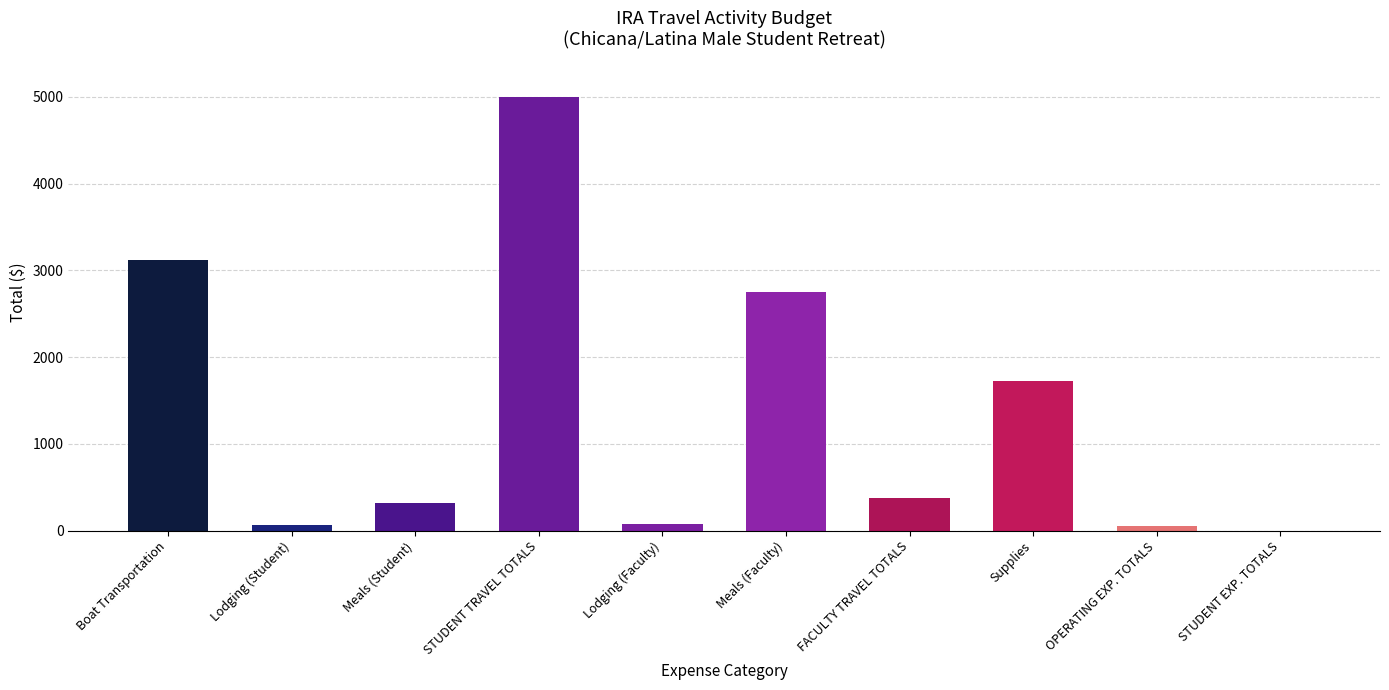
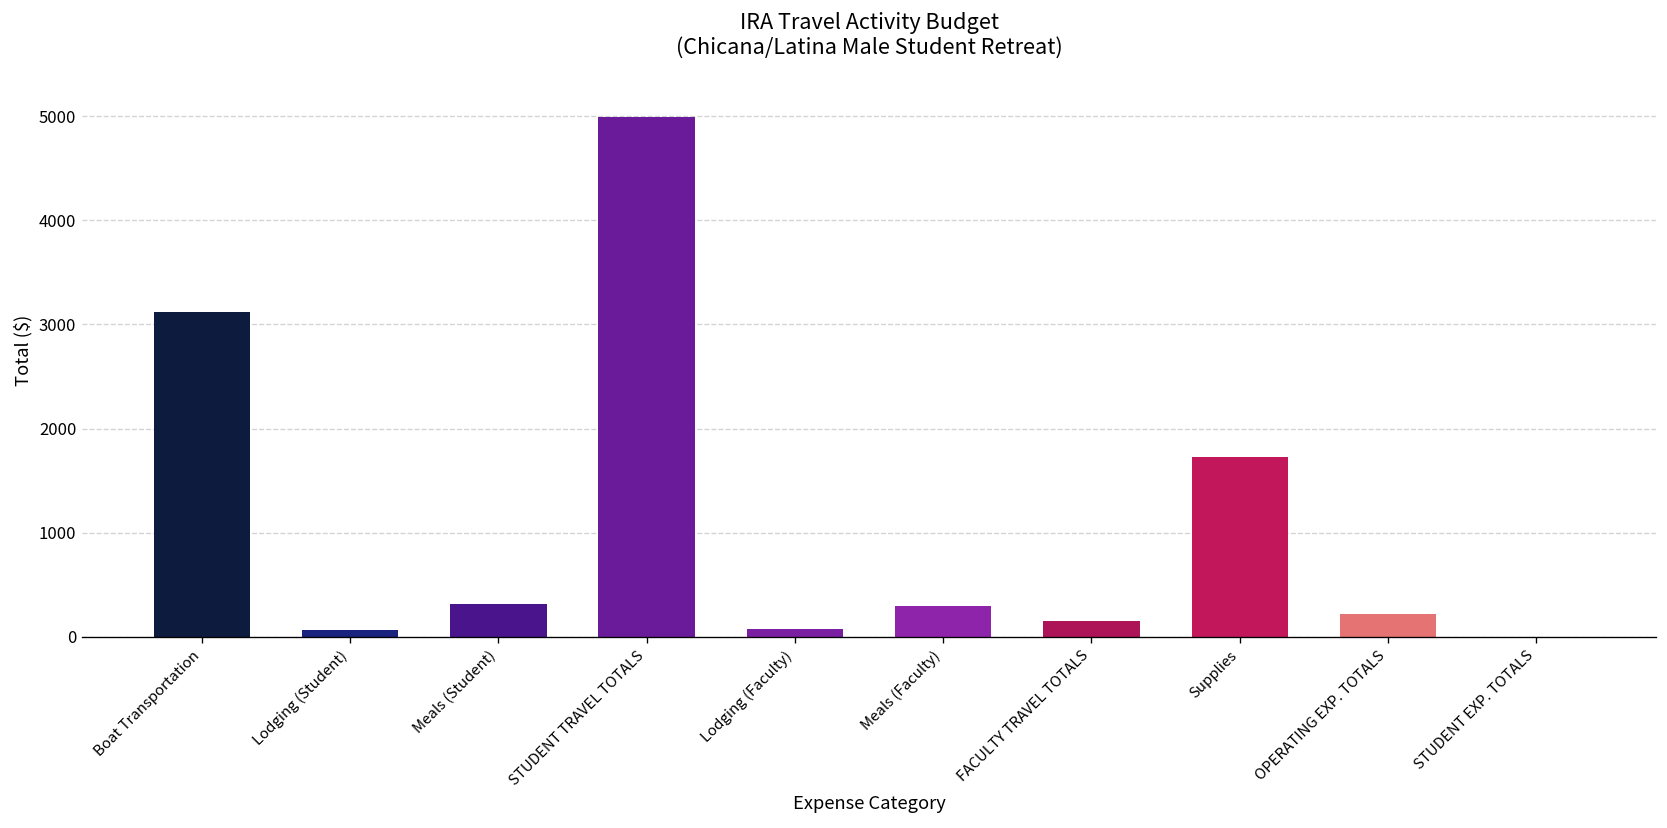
  {
    "Boat Transportation": 3100,
    "Lodging (Student)": 100,
    "Meals (Student)": 300,
    "STUDENT TRAVEL TOTALS": 5000,
    "Lodging (Faculty)": 100,
-   "Meals (Faculty)": 2800,
-   "FACULTY TRAVEL TOTALS": 400,
+   "Meals (Faculty)": 300,
+   "FACULTY TRAVEL TOTALS": 200,
    "Supplies": 1700,
-   "OPERATING EXP. TOTALS": 100,
+   "OPERATING EXP. TOTALS": 200,
    "STUDENT EXP. TOTALS": 0
  }
